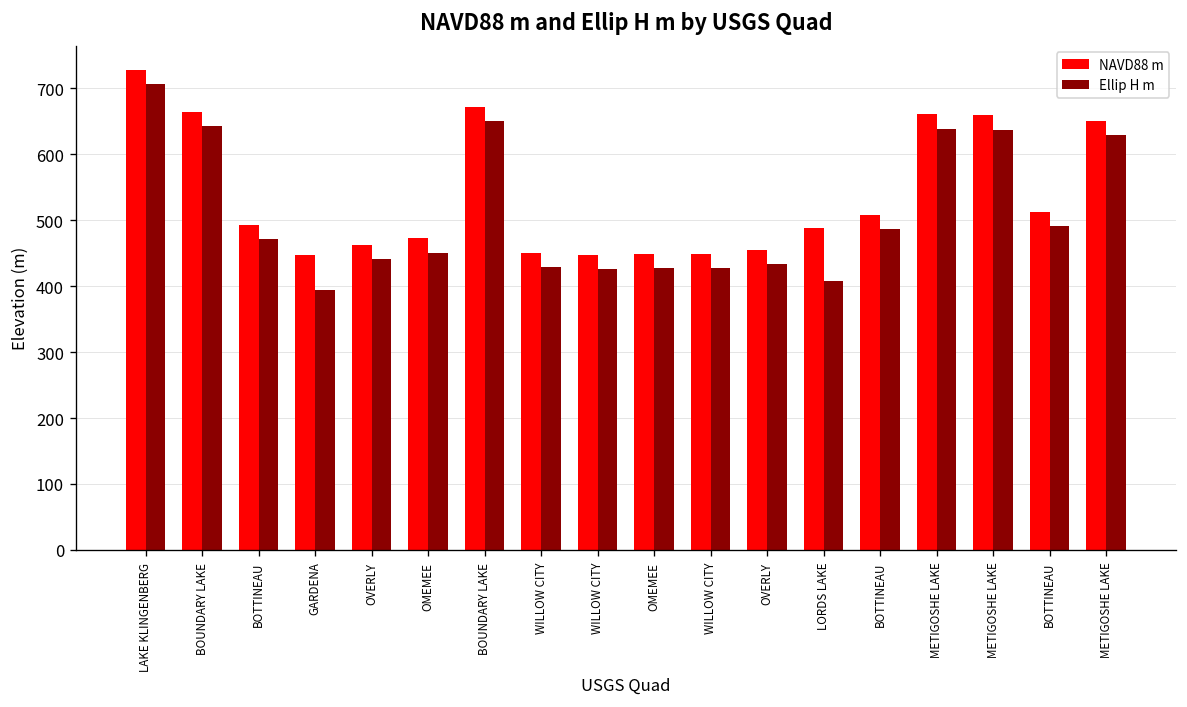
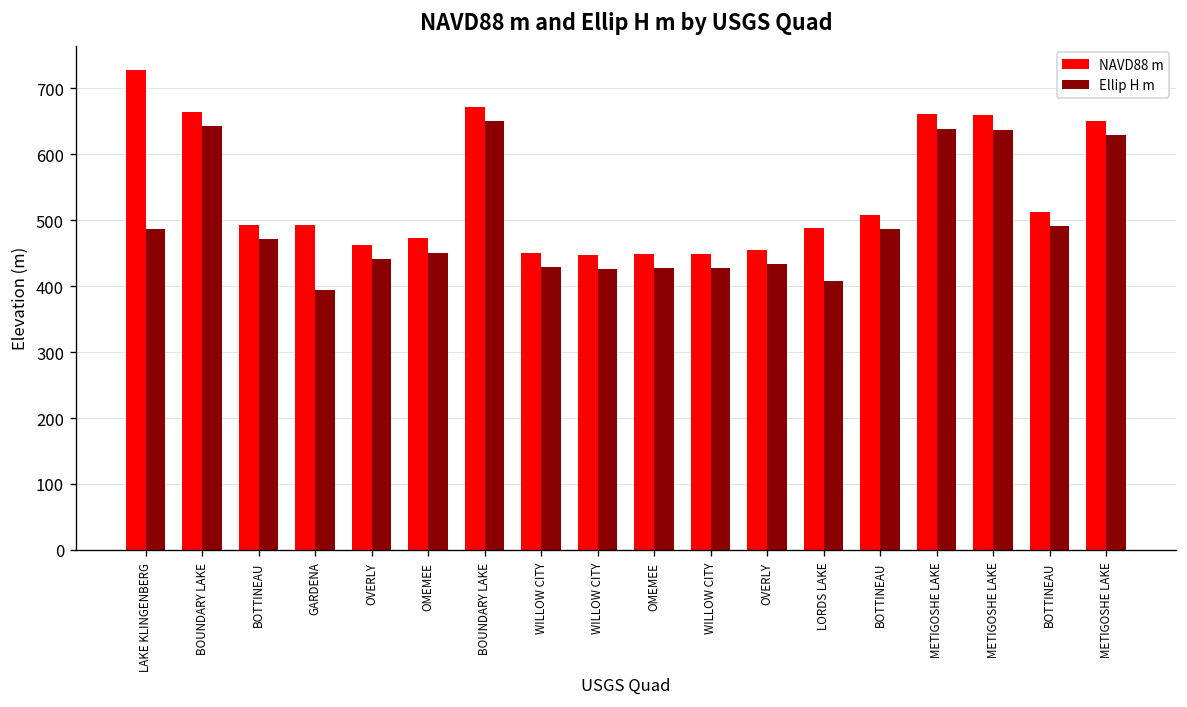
  {
    "NAVD88 m": {
      "LAKE KLINGENBERG": 730,
-     "GARDENA": 450,
+     "GARDENA": 490,
      "LORDS LAKE": 490
    },
    "Ellip H m": {
-     "LAKE KLINGENBERG": 710,
+     "LAKE KLINGENBERG": 490,
      "GARDENA": 390,
      "LORDS LAKE": 410
    }
  }
